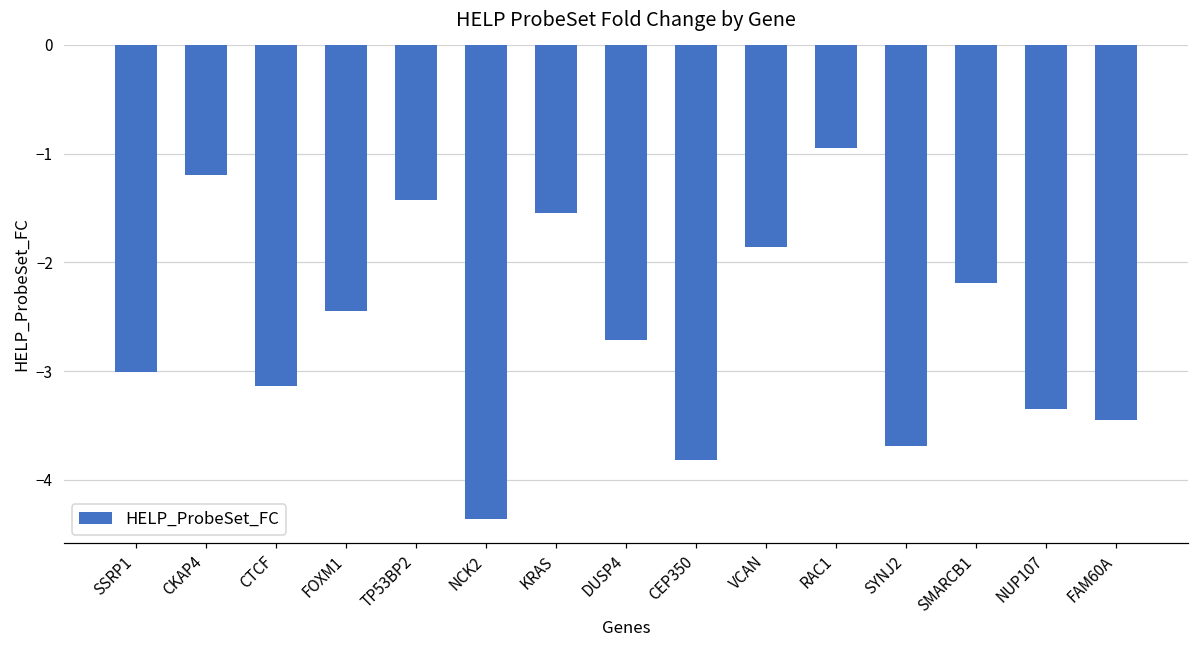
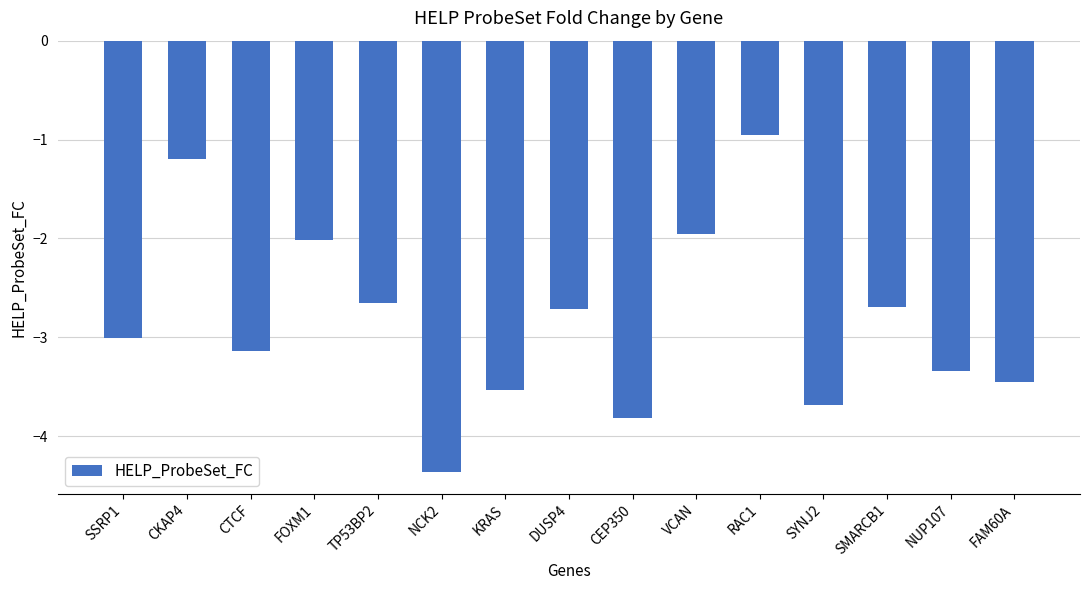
  {
    "SSRP1": -3.0,
    "CKAP4": -1.2,
    "CTCF": -3.1,
-   "FOXM1": -2.4,
-   "TP53BP2": -1.4,
+   "FOXM1": -2.0,
+   "TP53BP2": -2.7,
    "NCK2": -4.4,
-   "KRAS": -1.5,
+   "KRAS": -3.5,
    "DUSP4": -2.7,
    "CEP350": -3.8,
-   "VCAN": -1.9,
+   "VCAN": -2.0,
    "RAC1": -1.0,
    "SYNJ2": -3.7,
-   "SMARCB1": -2.2,
+   "SMARCB1": -2.7,
    "NUP107": -3.3,
    "FAM60A": -3.4
  }
